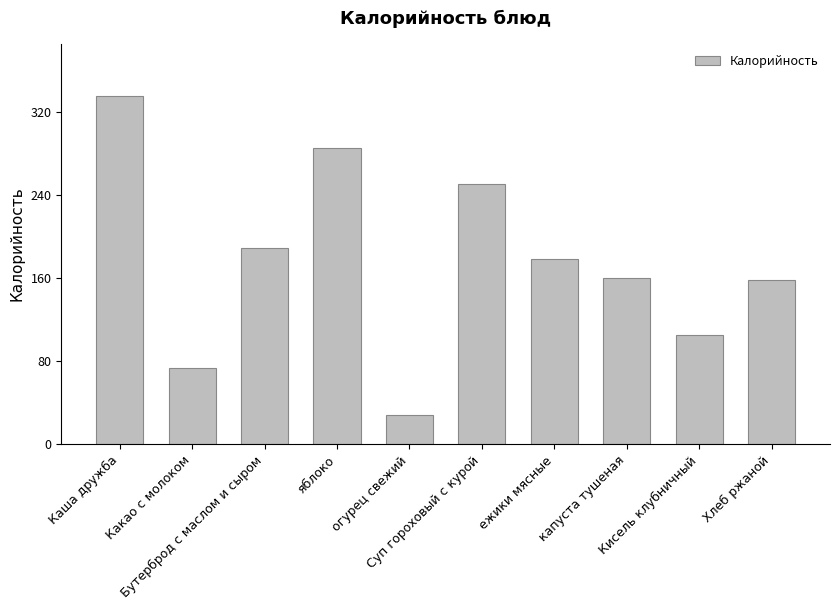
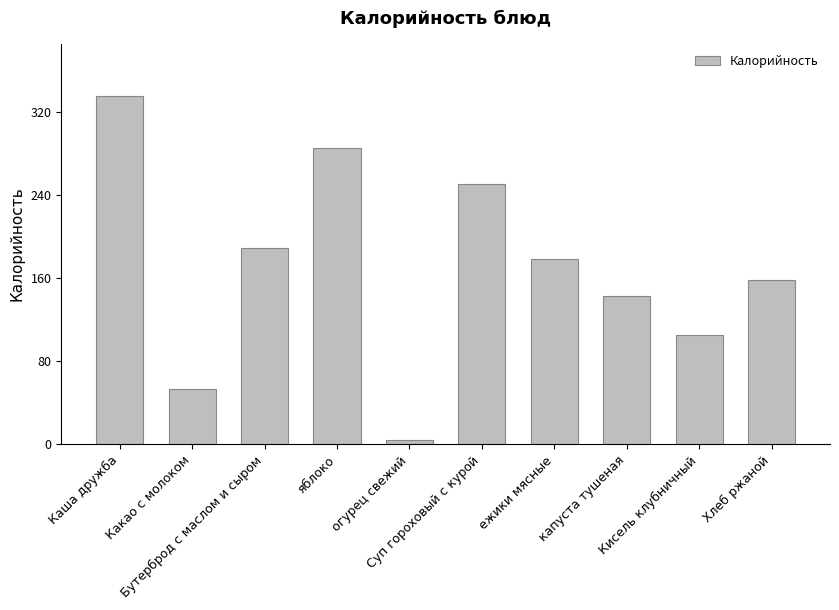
  {
    "Каша дружба": 336,
-   "Какао с молоком": 73,
+   "Какао с молоком": 53,
    "Бутерброд с маслом и сыром": 189,
    "яблоко": 286,
-   "огурец свежий": 29,
+   "огурец свежий": 4,
    "Суп гороховый с курой": 250,
    "ежики мясные": 178,
-   "капуста тушеная": 161,
+   "капуста тушеная": 143,
    "Кисель клубничный": 105,
    "Хлеб ржаной": 158
  }
